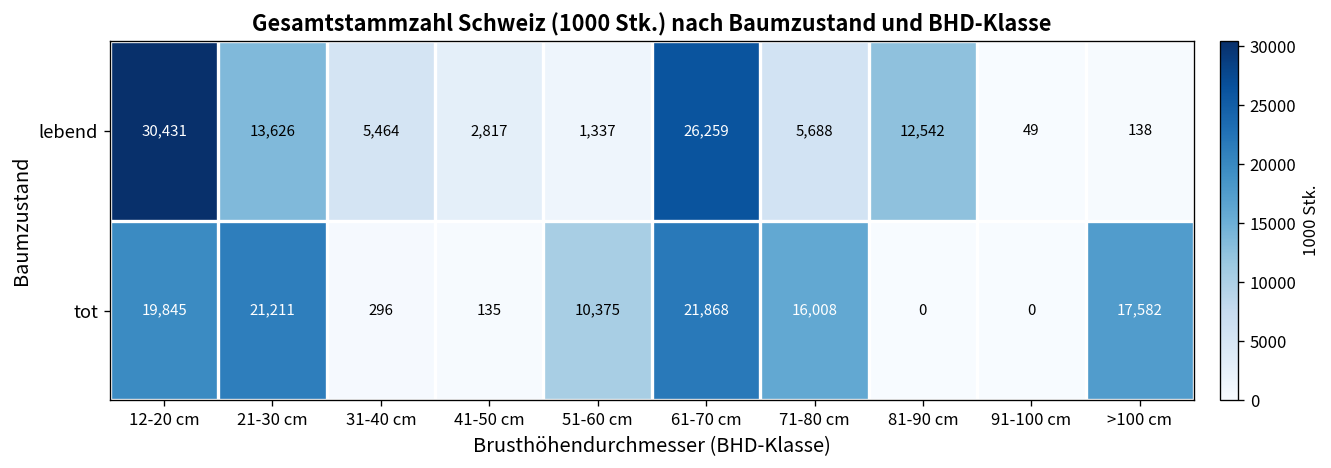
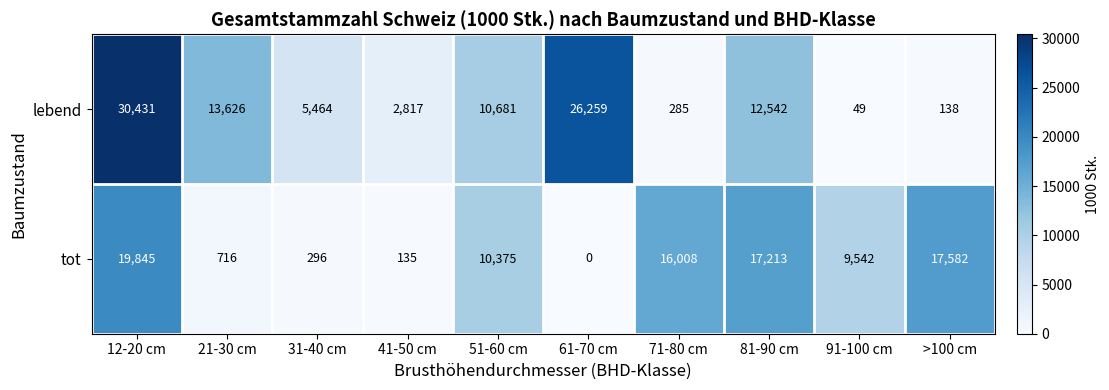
  {
    "lebend": {
      "12-20 cm": "30,431",
      "21-30 cm": "13,626",
      "31-40 cm": "5,464",
      "41-50 cm": "2,817",
-     "51-60 cm": "1,337",
+     "51-60 cm": "10,681",
      "61-70 cm": "26,259",
-     "71-80 cm": "5,688",
+     "71-80 cm": "285",
      "81-90 cm": "12,542",
      "91-100 cm": "49",
      ">100 cm": "138"
    },
    "tot": {
      "12-20 cm": "19,845",
-     "21-30 cm": "21,211",
+     "21-30 cm": "716",
      "31-40 cm": "296",
      "41-50 cm": "135",
      "51-60 cm": "10,375",
-     "61-70 cm": "21,868",
+     "61-70 cm": "0",
      "71-80 cm": "16,008",
-     "81-90 cm": "0",
-     "91-100 cm": "0",
+     "81-90 cm": "17,213",
+     "91-100 cm": "9,542",
      ">100 cm": "17,582"
    }
  }
